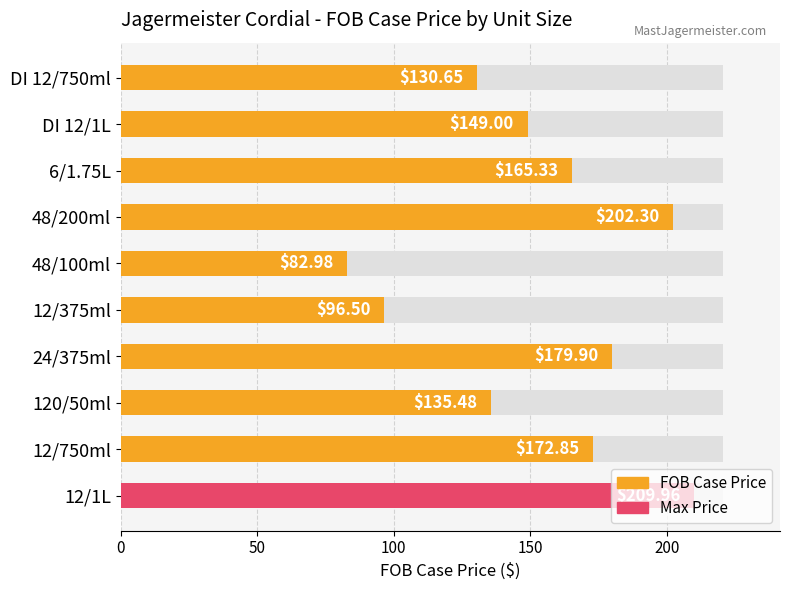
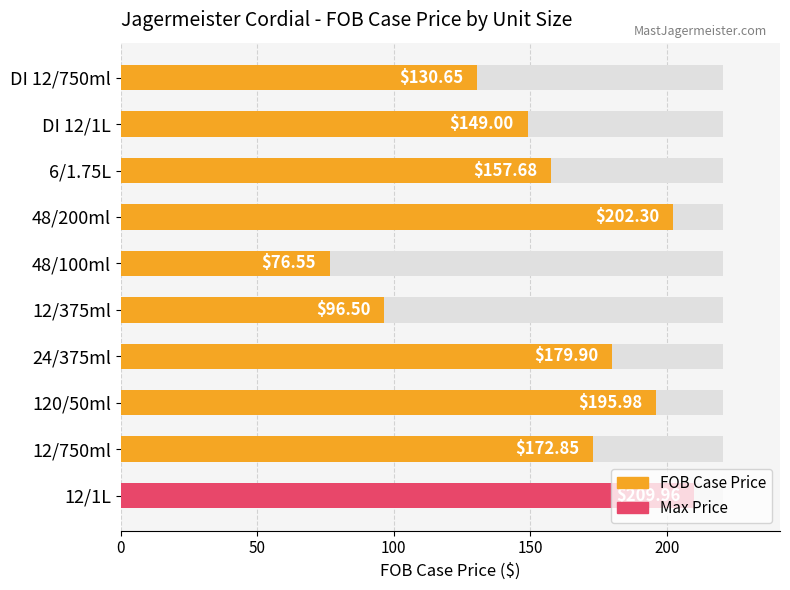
  {
    "FOB Case Price": {
-     "6/1.75L": "$165.33",
-     "48/100ml": "$82.98",
-     "120/50ml": "$135.48"
+     "6/1.75L": "$157.68",
+     "48/100ml": "$76.55",
+     "120/50ml": "$195.98"
    }
  }
